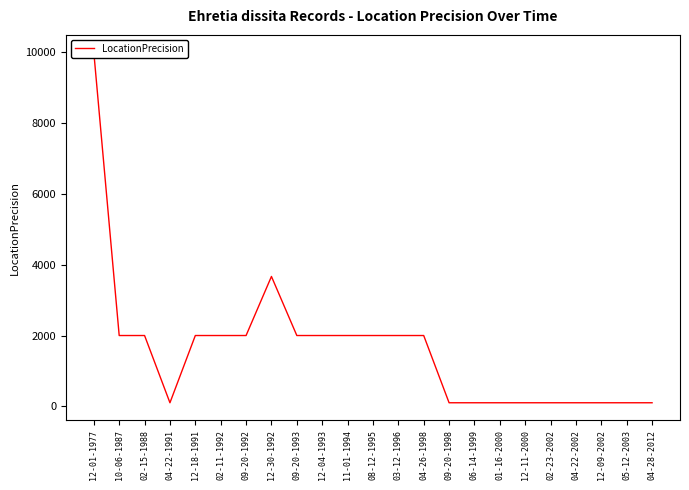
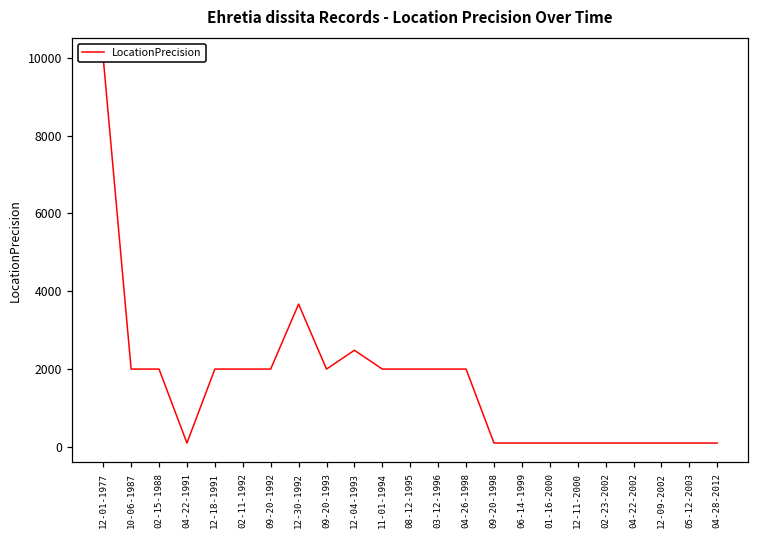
  {
    "10-06-1987": 2000,
    "02-15-1988": 2000,
    "04-22-1991": 100,
    "12-18-1991": 2000,
    "02-11-1992": 2000,
    "09-20-1992": 2000,
    "12-30-1992": 3700,
    "09-20-1993": 2000,
-   "12-04-1993": 2000,
+   "12-04-1993": 2500,
    "11-01-1994": 2000,
    "08-12-1995": 2000,
    "03-12-1996": 2000,
    "04-26-1998": 2000,
    "09-20-1998": 100,
    "06-14-1999": 100,
    "01-16-2000": 100,
    "12-11-2000": 100,
    "02-23-2002": 100,
    "04-22-2002": 100,
    "12-09-2002": 100,
    "05-12-2003": 100,
    "04-28-2012": 100
  }
